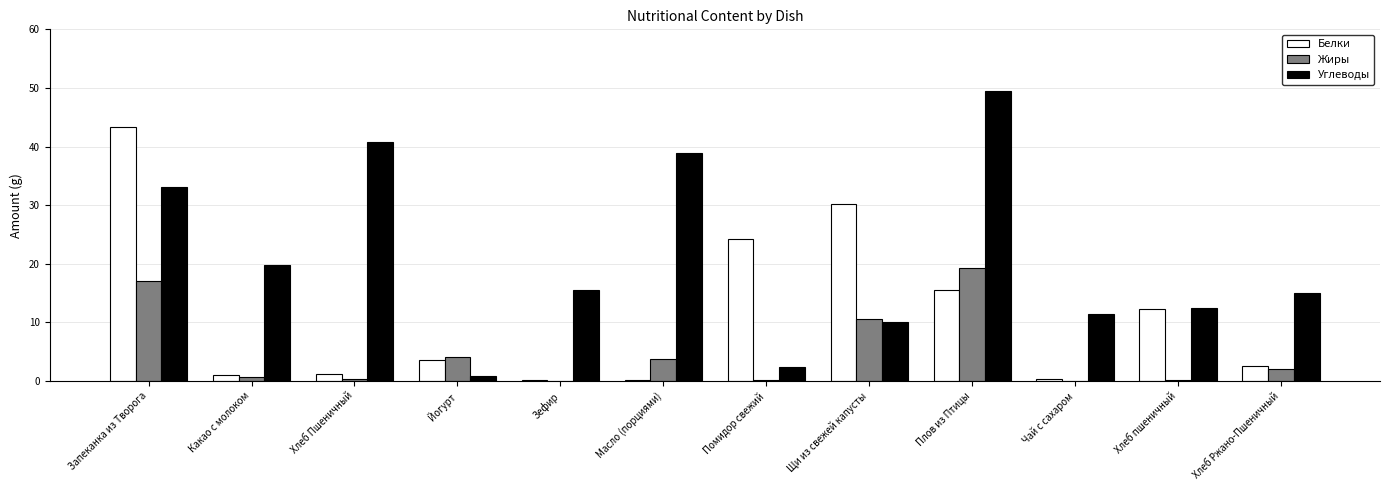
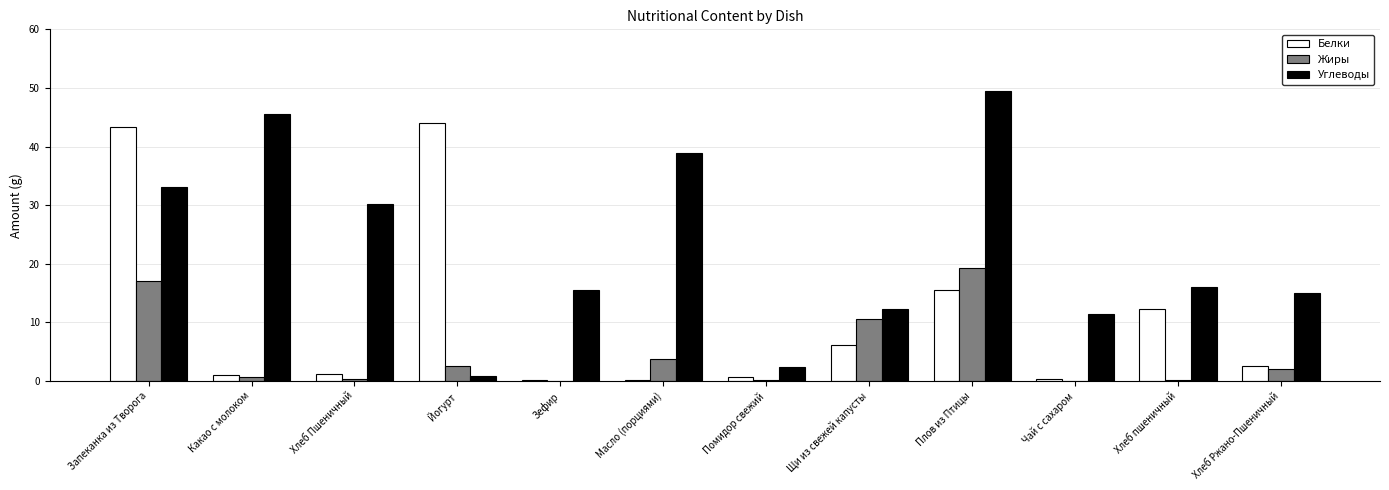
  {
    "Белки": {
      "Запеканка из Творога": 43,
      "Какао с молоком": 1,
      "Хлеб Пшеничный": 1,
-     "Йогурт": 4,
-     "Помидор свежий": 24,
-     "Щи из свежей капусты": 30,
+     "Йогурт": 44,
+     "Помидор свежий": 1,
+     "Щи из свежей капусты": 6,
      "Плов из Птицы": 16,
      "Хлеб пшеничный": 12,
      "Хлеб Ржано-Пшеничный": 3
    },
    "Жиры": {
      "Запеканка из Творога": 17,
      "Какао с молоком": 1,
-     "Йогурт": 4,
+     "Йогурт": 3,
      "Масло (порциями)": 4,
      "Щи из свежей капусты": 11,
      "Плов из Птицы": 19,
      "Чай с сахаром": 0,
      "Хлеб Ржано-Пшеничный": 2
    },
    "Углеводы": {
      "Запеканка из Творога": 33,
-     "Какао с молоком": 20,
-     "Хлеб Пшеничный": 41,
+     "Какао с молоком": 46,
+     "Хлеб Пшеничный": 30,
      "Йогурт": 1,
      "Зефир": 15,
      "Масло (порциями)": 39,
      "Помидор свежий": 2,
-     "Щи из свежей капусты": 10,
+     "Щи из свежей капусты": 12,
      "Плов из Птицы": 49,
      "Чай с сахаром": 12,
-     "Хлеб пшеничный": 13,
+     "Хлеб пшеничный": 16,
      "Хлеб Ржано-Пшеничный": 15
    }
  }
